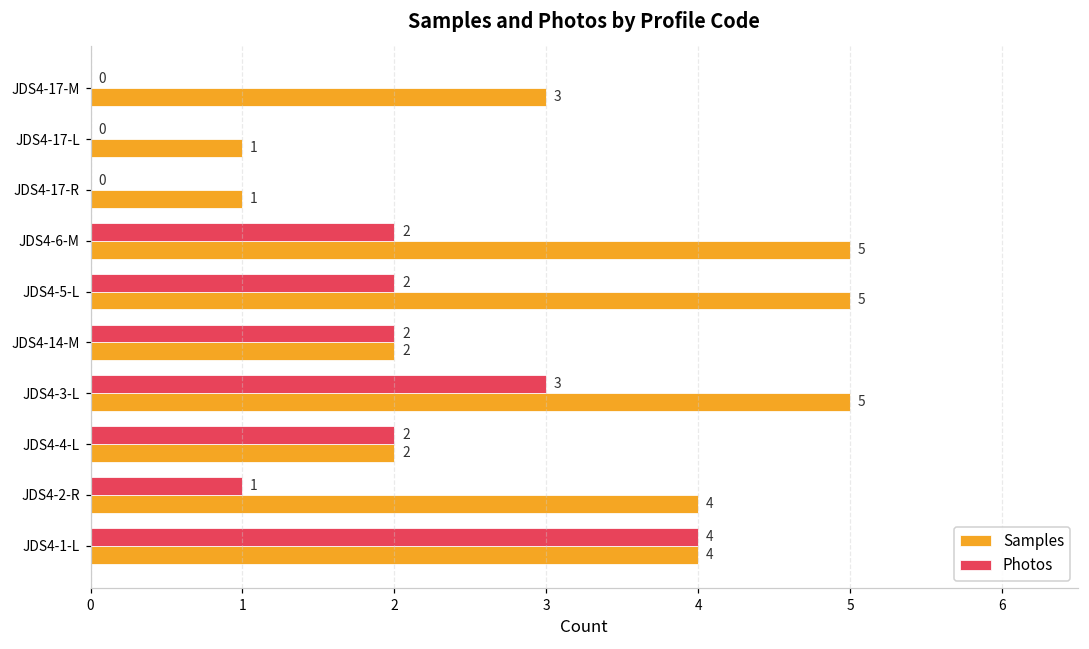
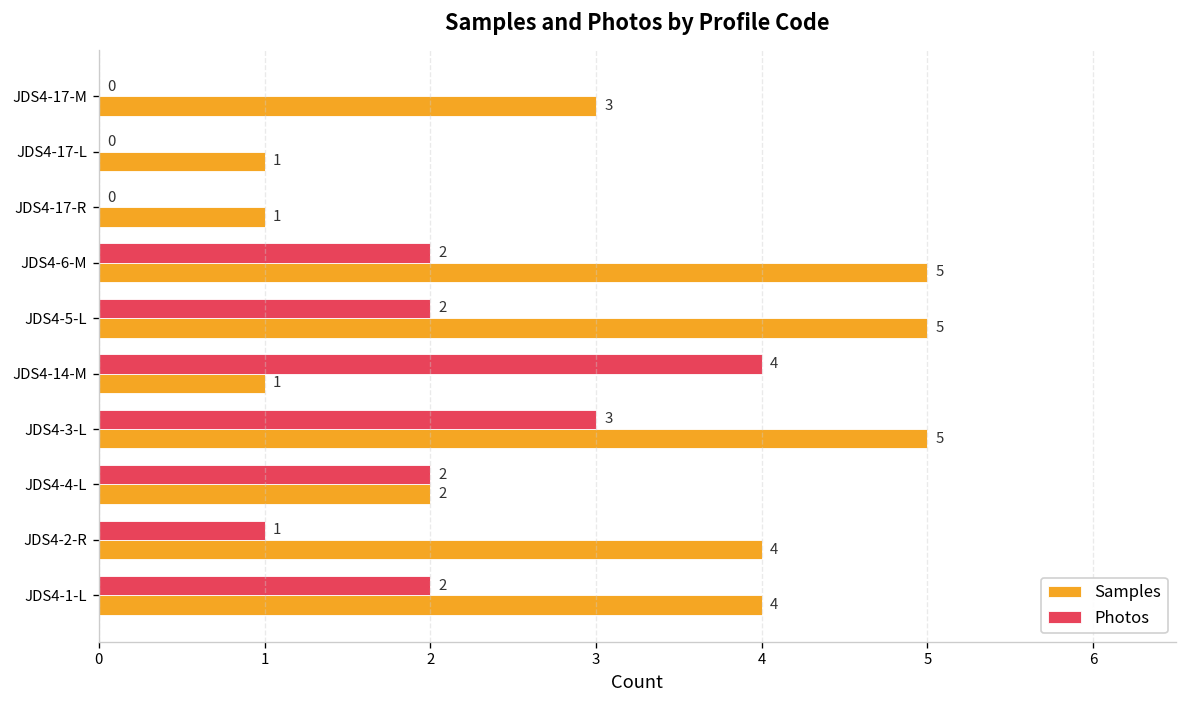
  {
    "Samples": {
      "JDS4-17-M": 3,
      "JDS4-17-L": 1,
      "JDS4-17-R": 1,
      "JDS4-6-M": 5,
      "JDS4-5-L": 5,
-     "JDS4-14-M": 2,
+     "JDS4-14-M": 1,
      "JDS4-3-L": 5,
      "JDS4-4-L": 2,
      "JDS4-2-R": 4,
      "JDS4-1-L": 4
    },
    "Photos": {
      "JDS4-17-M": 0,
      "JDS4-17-L": 0,
      "JDS4-17-R": 0,
      "JDS4-6-M": 2,
      "JDS4-5-L": 2,
-     "JDS4-14-M": 2,
+     "JDS4-14-M": 4,
      "JDS4-3-L": 3,
      "JDS4-4-L": 2,
      "JDS4-2-R": 1,
-     "JDS4-1-L": 4
+     "JDS4-1-L": 2
    }
  }
